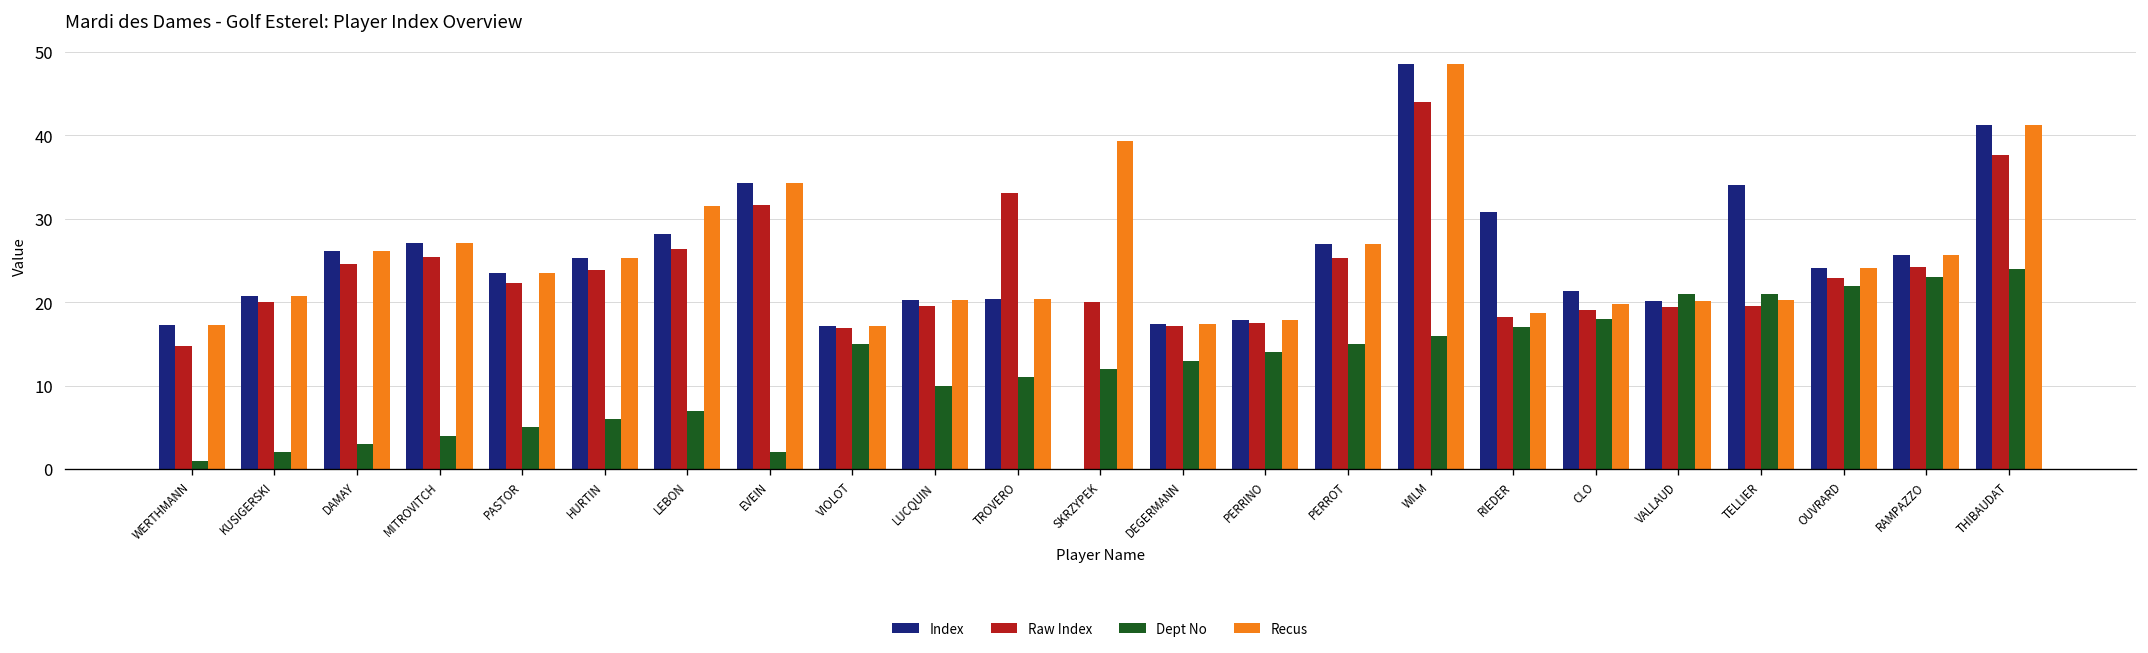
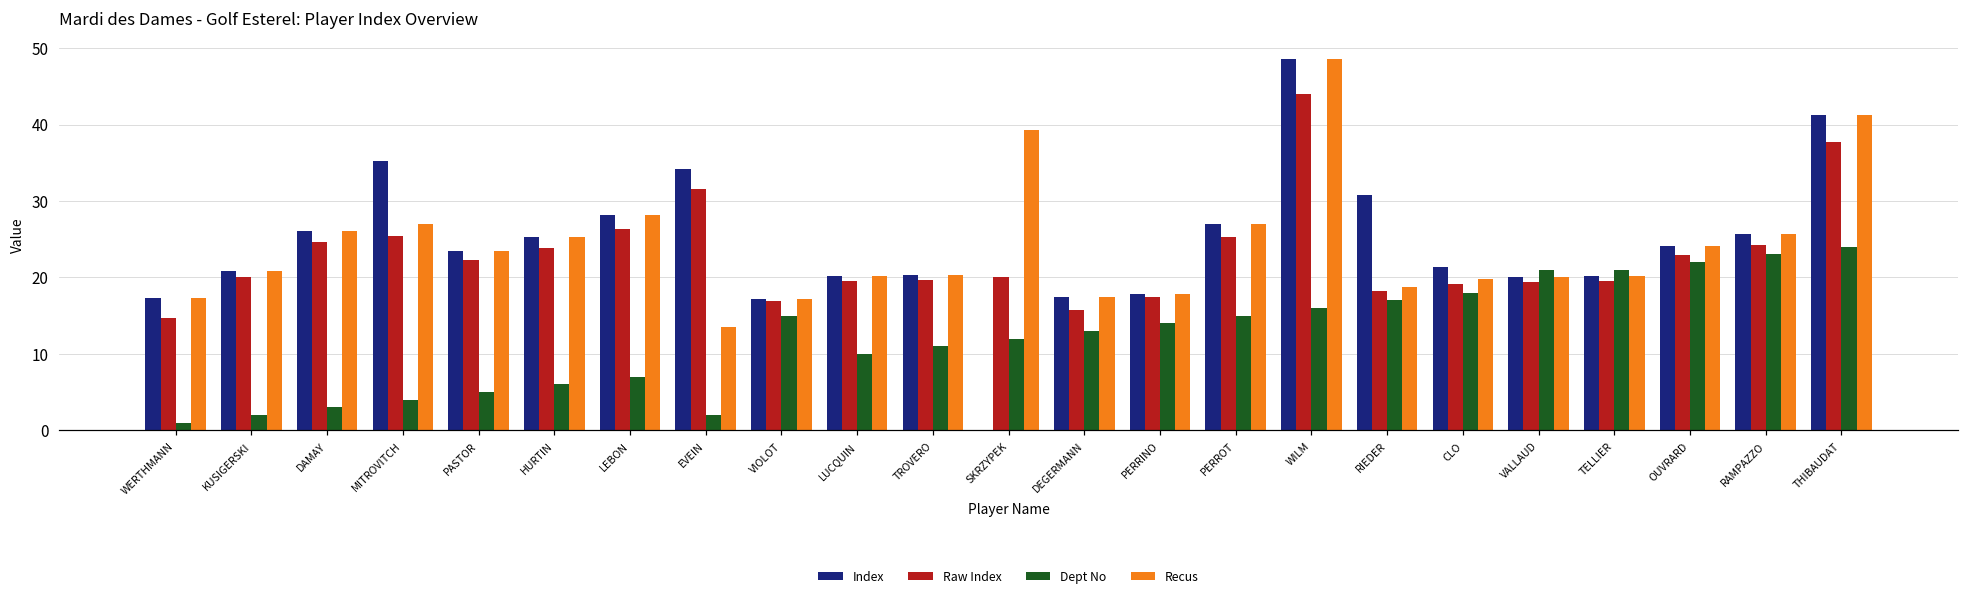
  {
    "Index": {
      "WERTHMANN": 17,
      "KUSIGERSKI": 21,
      "DAMAY": 26,
-     "MITROVITCH": 27,
+     "MITROVITCH": 35,
      "PASTOR": 23,
      "HURTIN": 25,
      "LEBON": 28,
      "EVEIN": 34,
      "VIOLOT": 17,
      "LUCQUIN": 20,
      "TROVERO": 20,
      "SKRZYPEK": 0,
      "DEGERMANN": 17,
      "PERRINO": 18,
      "PERROT": 27,
      "WILM": 49,
      "RIEDER": 31,
      "CLO": 21,
      "VALLAUD": 20,
-     "TELLIER": 34,
+     "TELLIER": 20,
      "OUVRARD": 24,
      "RAMPAZZO": 26,
      "THIBAUDAT": 41
    },
    "Raw Index": {
      "WERTHMANN": 15,
      "KUSIGERSKI": 20,
      "DAMAY": 25,
      "MITROVITCH": 25,
      "PASTOR": 22,
      "HURTIN": 24,
      "LEBON": 26,
      "EVEIN": 32,
      "VIOLOT": 17,
      "LUCQUIN": 20,
-     "TROVERO": 33,
+     "TROVERO": 20,
      "SKRZYPEK": 20,
-     "DEGERMANN": 17,
+     "DEGERMANN": 16,
      "PERRINO": 18,
      "PERROT": 25,
      "WILM": 44,
      "RIEDER": 18,
      "CLO": 19,
      "VALLAUD": 19,
      "TELLIER": 20,
      "OUVRARD": 23,
      "RAMPAZZO": 24,
      "THIBAUDAT": 38
    },
    "Dept No": {
      "WERTHMANN": 1,
      "KUSIGERSKI": 2,
      "DAMAY": 3,
      "MITROVITCH": 4,
      "PASTOR": 5,
      "HURTIN": 6,
      "LEBON": 7,
      "EVEIN": 2,
      "VIOLOT": 15,
      "LUCQUIN": 10,
      "TROVERO": 11,
      "SKRZYPEK": 12,
      "DEGERMANN": 13,
      "PERRINO": 14,
      "PERROT": 15,
      "WILM": 16,
      "RIEDER": 17,
      "CLO": 18,
      "VALLAUD": 21,
      "TELLIER": 21,
      "OUVRARD": 22,
      "RAMPAZZO": 23,
      "THIBAUDAT": 24
    },
    "Recus": {
      "WERTHMANN": 17,
      "KUSIGERSKI": 21,
      "DAMAY": 26,
      "MITROVITCH": 27,
      "PASTOR": 23,
      "HURTIN": 25,
-     "LEBON": 32,
-     "EVEIN": 34,
+     "LEBON": 28,
+     "EVEIN": 14,
      "VIOLOT": 17,
      "LUCQUIN": 20,
      "TROVERO": 20,
      "SKRZYPEK": 39,
      "DEGERMANN": 17,
      "PERRINO": 18,
      "PERROT": 27,
      "WILM": 49,
      "RIEDER": 19,
      "CLO": 20,
      "VALLAUD": 20,
      "TELLIER": 20,
      "OUVRARD": 24,
      "RAMPAZZO": 26,
      "THIBAUDAT": 41
    }
  }
